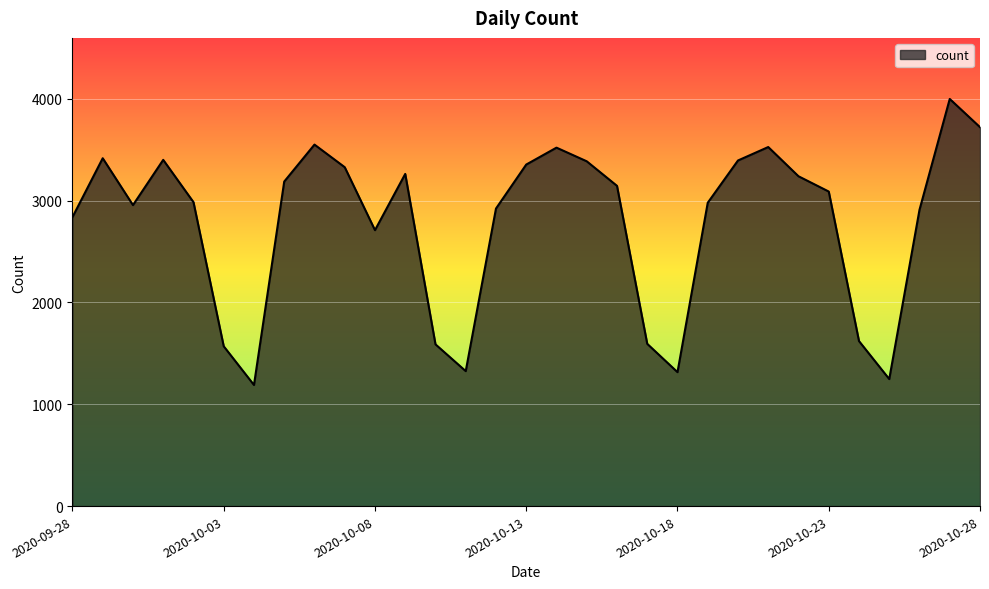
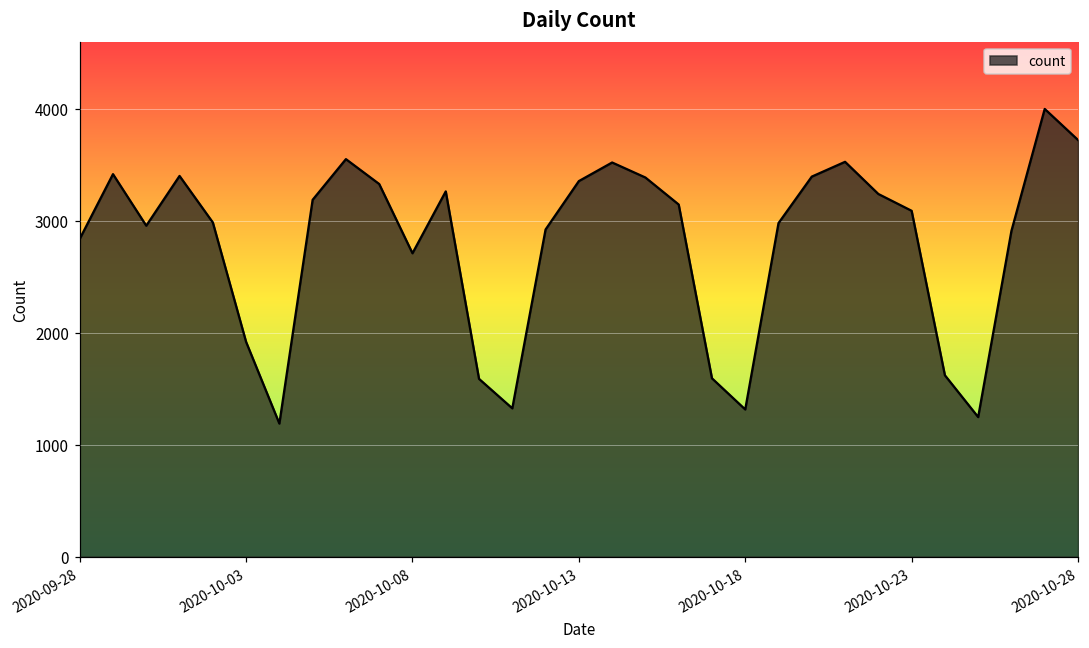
  {
    "2020-09-28": 2840,
-   "2020-10-03": 1570,
+   "2020-10-03": 1920,
    "2020-10-08": 2710,
    "2020-10-13": 3350,
    "2020-10-18": 1320,
    "2020-10-23": 3090,
    "2020-10-28": 3720
  }
